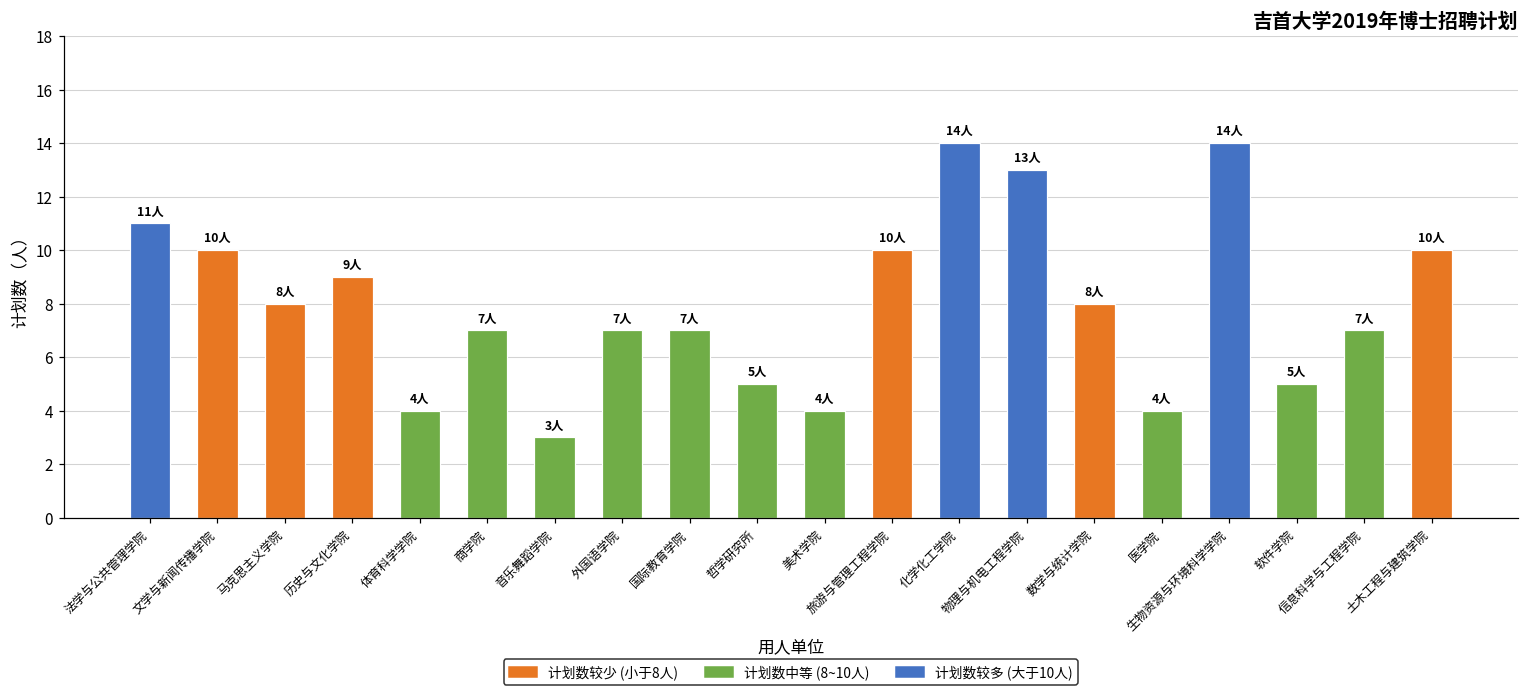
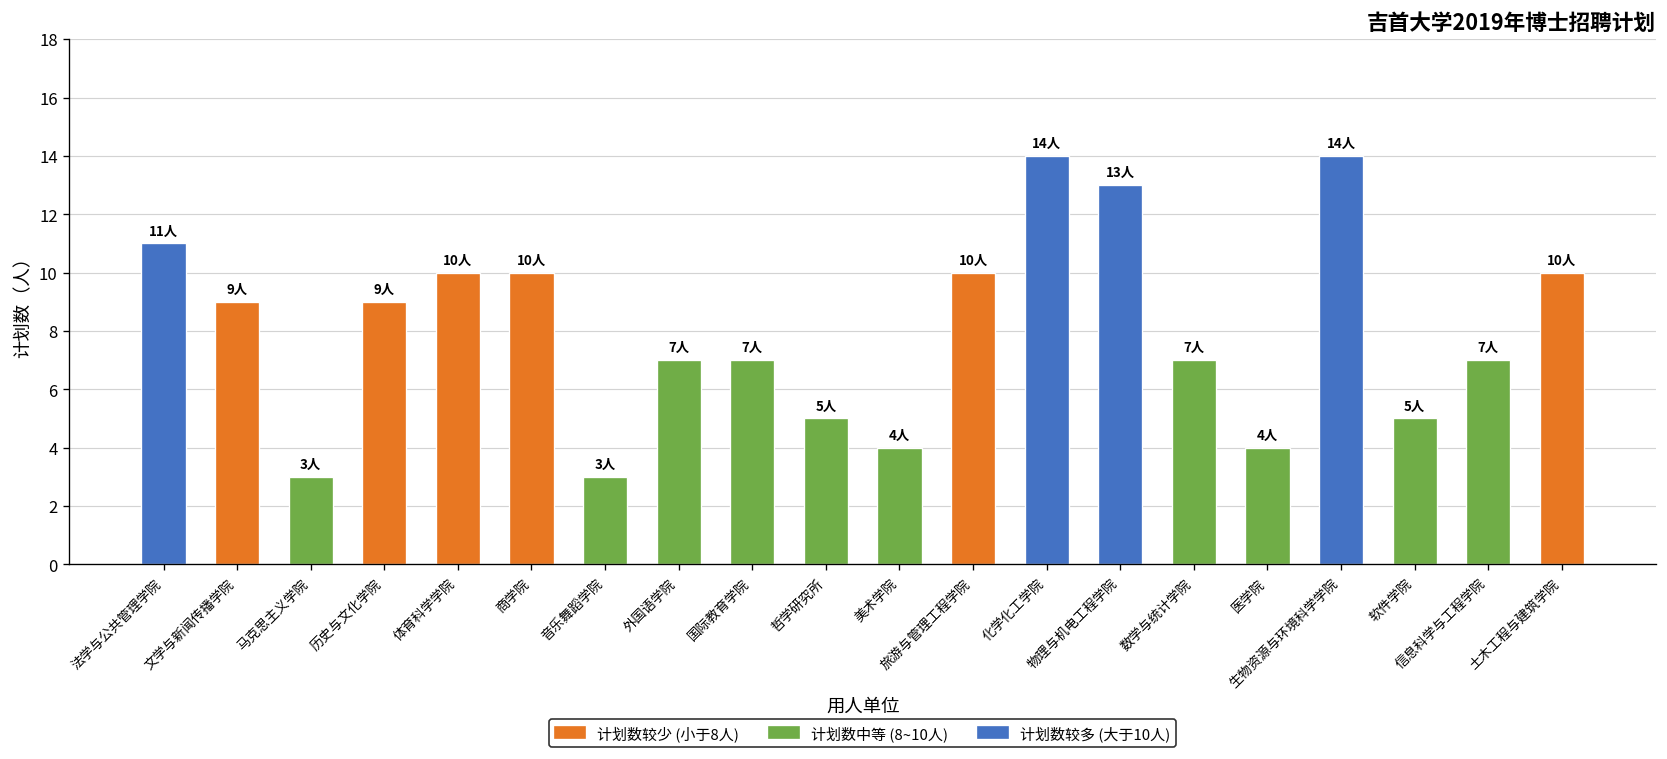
  {
    "法学与公共管理学院": "11人",
-   "文学与新闻传播学院": "10人",
-   "马克思主义学院": "8人",
+   "文学与新闻传播学院": "9人",
+   "马克思主义学院": "3人",
    "历史与文化学院": "9人",
-   "体育科学学院": "4人",
-   "商学院": "7人",
+   "体育科学学院": "10人",
+   "商学院": "10人",
    "音乐舞蹈学院": "3人",
    "外国语学院": "7人",
    "国际教育学院": "7人",
    "哲学研究所": "5人",
    "美术学院": "4人",
    "旅游与管理工程学院": "10人",
    "化学化工学院": "14人",
    "物理与机电工程学院": "13人",
-   "数学与统计学院": "8人",
+   "数学与统计学院": "7人",
    "医学院": "4人",
    "生物资源与环境科学学院": "14人",
    "软件学院": "5人",
    "信息科学与工程学院": "7人",
    "土木工程与建筑学院": "10人"
  }
